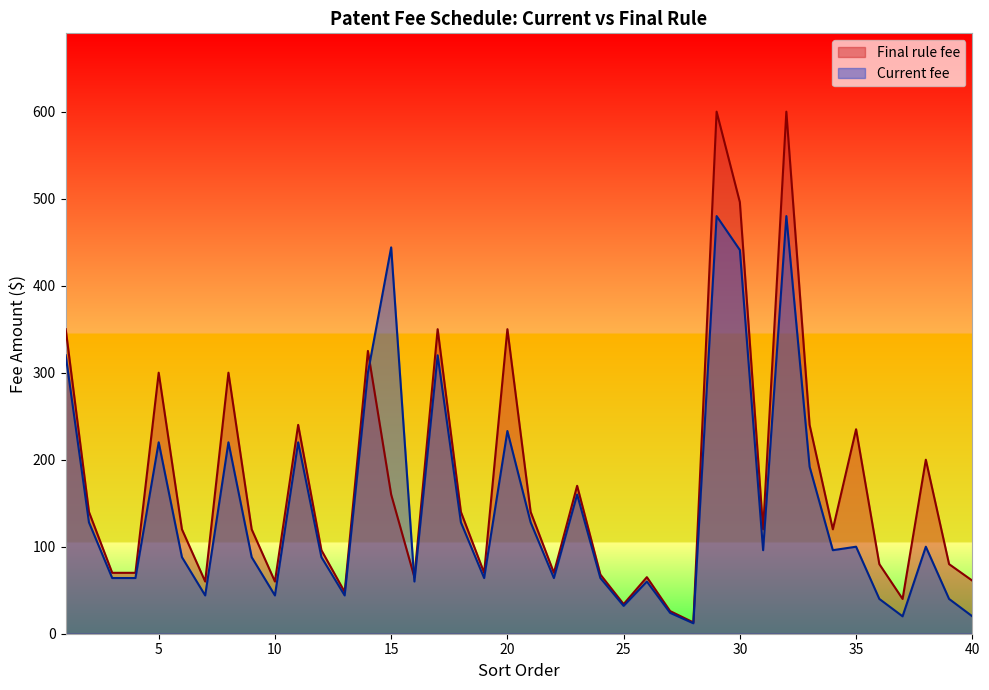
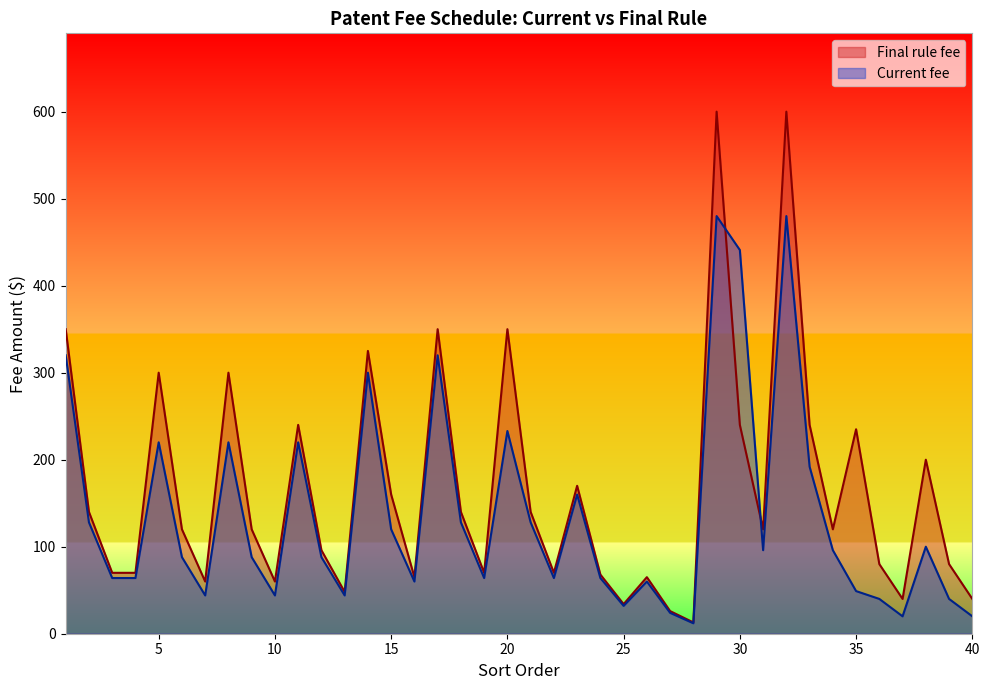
  {
    "Final rule fee": {
      "5": 300,
      "10": 60,
      "15": 160,
      "20": 350,
-     "30": 500,
+     "30": 240,
      "35": 240,
-     "40": 60
+     "40": 40
    },
    "Current fee": {
      "5": 220,
      "10": 40,
-     "15": 440,
+     "15": 120,
      "20": 230,
      "30": 440,
-     "35": 100,
+     "35": 50,
      "40": 20
    }
  }
